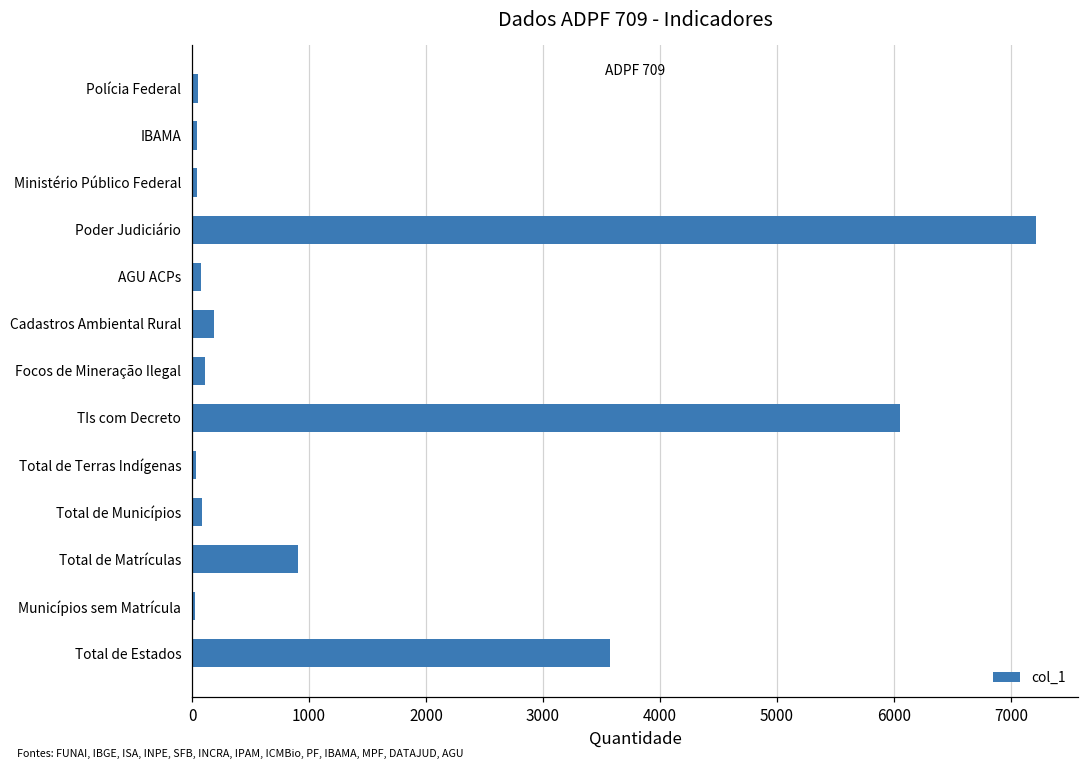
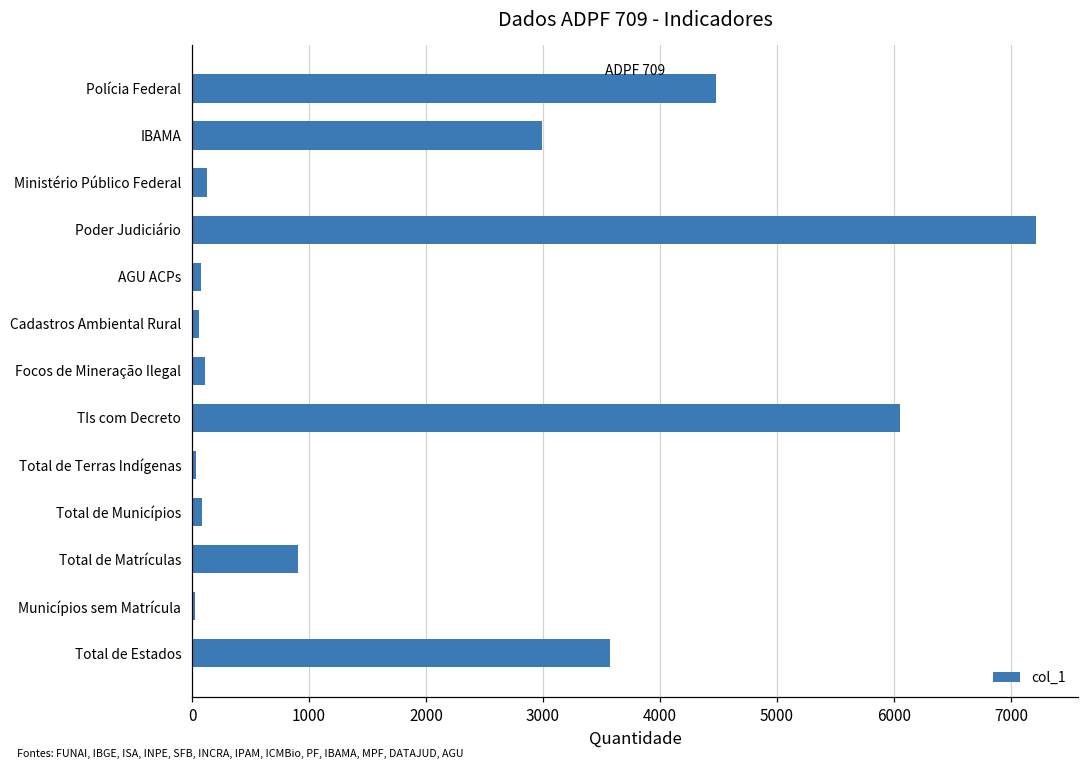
  {
-   "Polícia Federal": 50,
-   "IBAMA": 40,
-   "Ministério Público Federal": 40,
+   "Polícia Federal": 4480,
+   "IBAMA": 3000,
+   "Ministério Público Federal": 130,
    "Poder Judiciário": 7210,
    "AGU ACPs": 70,
-   "Cadastros Ambiental Rural": 190,
+   "Cadastros Ambiental Rural": 60,
    "Focos de Mineração Ilegal": 110,
    "TIs com Decreto": 6050,
    "Total de Terras Indígenas": 30,
    "Total de Municípios": 80,
    "Total de Matrículas": 900,
    "Municípios sem Matrícula": 30,
    "Total de Estados": 3570
  }
